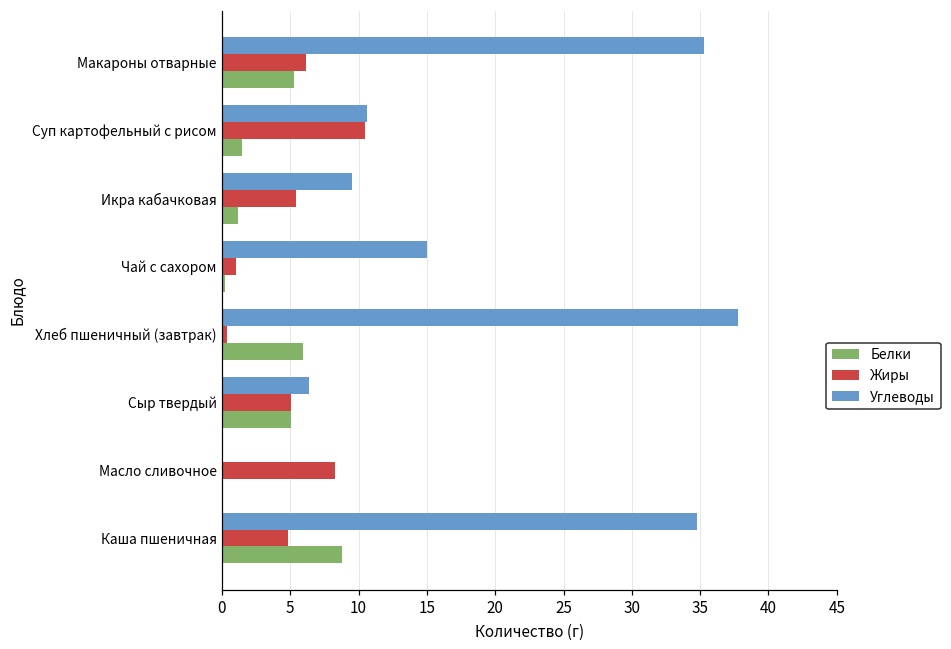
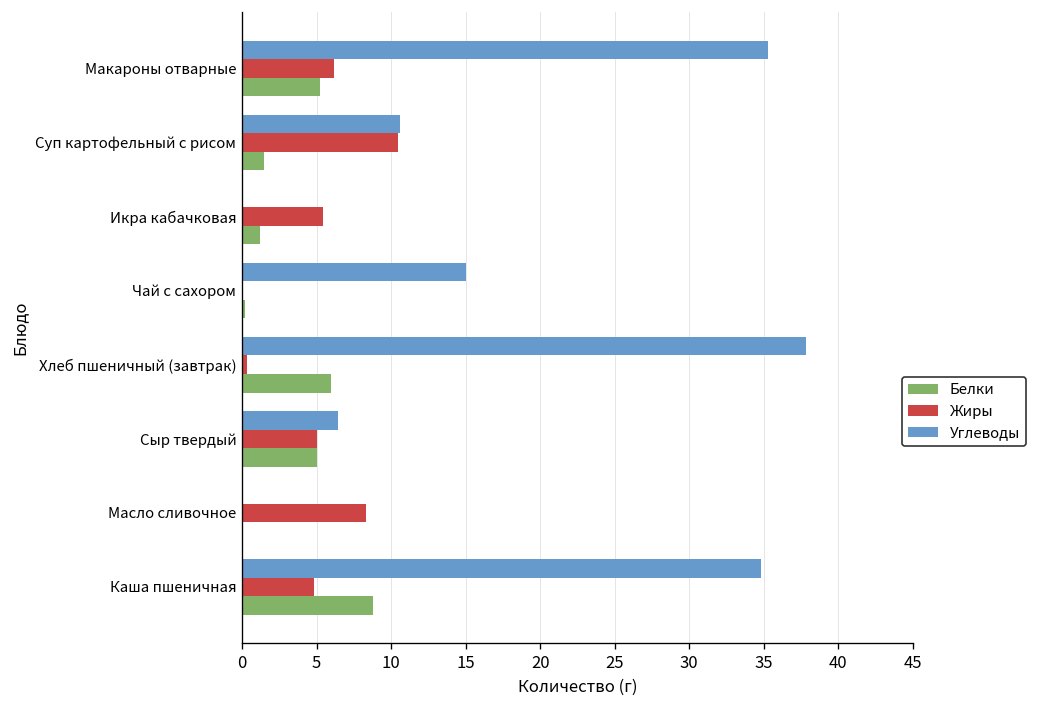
  {
    "Белки": {
      "Макароны отварные": 5.3,
      "Суп картофельный с рисом": 1.4,
      "Икра кабачковая": 1.2,
      "Хлеб пшеничный (завтрак)": 6.0,
      "Сыр твердый": 5.0,
      "Каша пшеничная": 8.8
    },
    "Жиры": {
      "Макароны отварные": 6,
      "Суп картофельный с рисом": 10.5,
      "Икра кабачковая": 5.4,
-     "Чай с сахором": 1,
+     "Чай с сахором": 0,
      "Хлеб пшеничный (завтрак)": 0.4,
      "Сыр твердый": 5,
      "Масло сливочное": 8.3,
      "Каша пшеничная": 5
    },
    "Углеводы": {
      "Макароны отварные": 35.3,
      "Суп картофельный с рисом": 10.6,
-     "Икра кабачковая": 9.5,
+     "Икра кабачковая": 0.0,
      "Чай с сахором": 15.0,
      "Хлеб пшеничный (завтрак)": 37.8,
      "Сыр твердый": 6.4,
      "Каша пшеничная": 34.8
    }
  }
